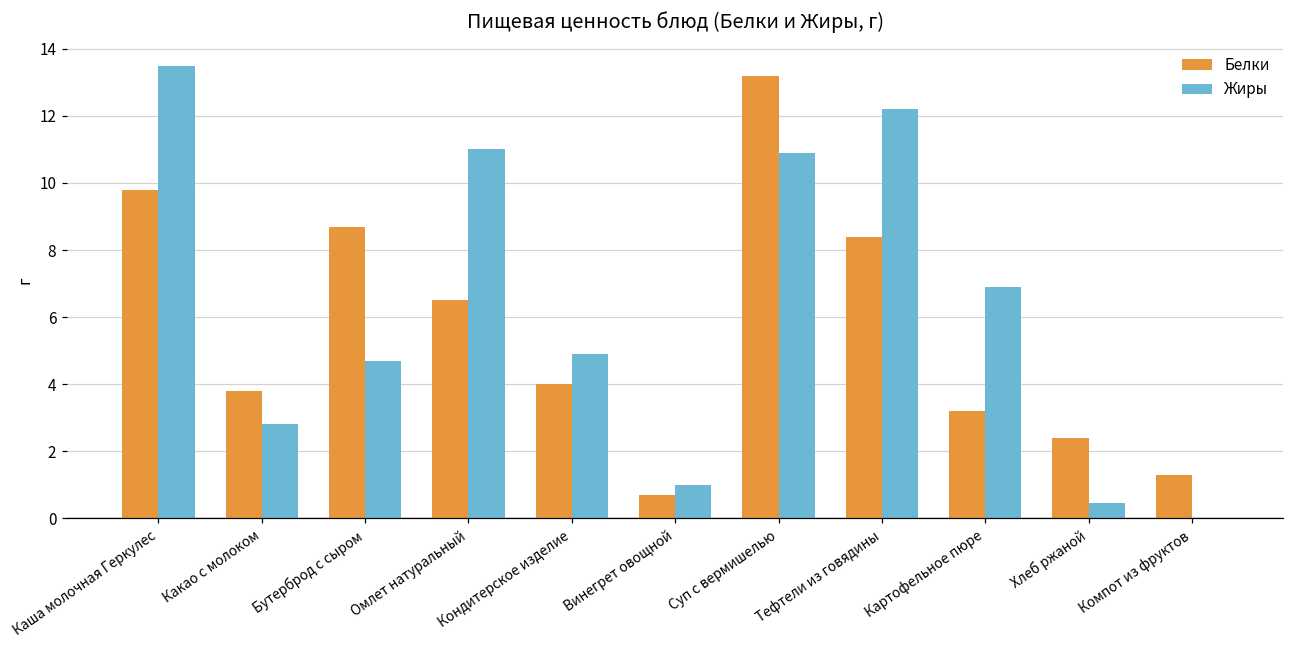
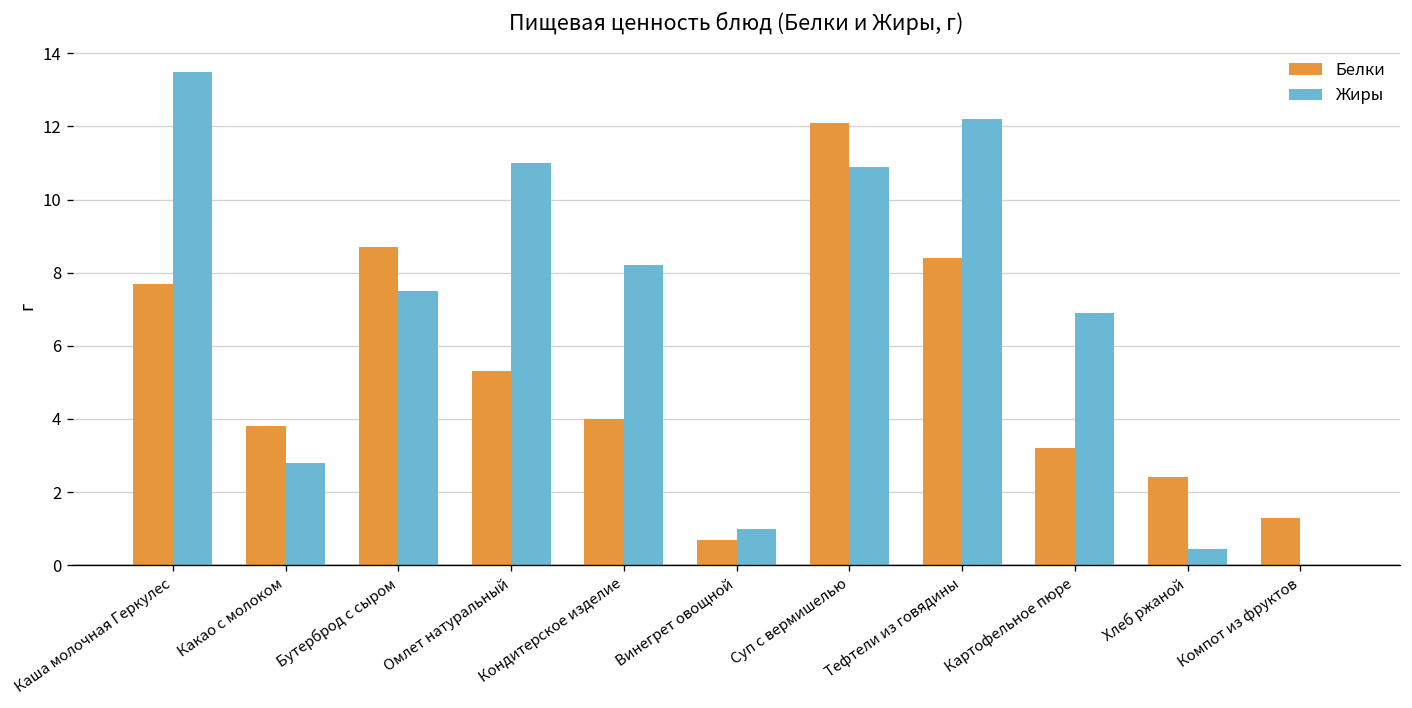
  {
    "Белки": {
-     "Каша молочная Геркулес": 9.8,
+     "Каша молочная Геркулес": 7.7,
      "Какао с молоком": 3.8,
      "Бутерброд с сыром": 8.7,
-     "Омлет натуральный": 6.5,
+     "Омлет натуральный": 5.3,
      "Кондитерское изделие": 4.0,
      "Винегрет овощной": 0.7,
-     "Суп с вермишелью": 13.2,
+     "Суп с вермишелью": 12.1,
      "Тефтели из говядины": 8.4,
      "Картофельное пюре": 3.2,
      "Хлеб ржаной": 2.4,
      "Компот из фруктов": 1.3
    },
    "Жиры": {
      "Каша молочная Геркулес": 13.5,
      "Какао с молоком": 2.8,
-     "Бутерброд с сыром": 4.7,
+     "Бутерброд с сыром": 7.5,
      "Омлет натуральный": 11.0,
-     "Кондитерское изделие": 4.9,
+     "Кондитерское изделие": 8.2,
      "Винегрет овощной": 1.0,
      "Суп с вермишелью": 10.9,
      "Тефтели из говядины": 12.2,
      "Картофельное пюре": 6.9,
      "Хлеб ржаной": 0.5,
      "Компот из фруктов": 0.0
    }
  }
